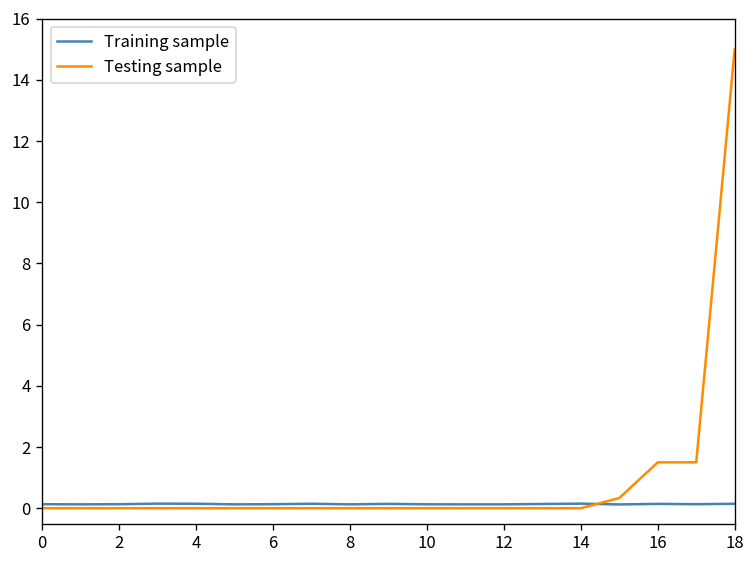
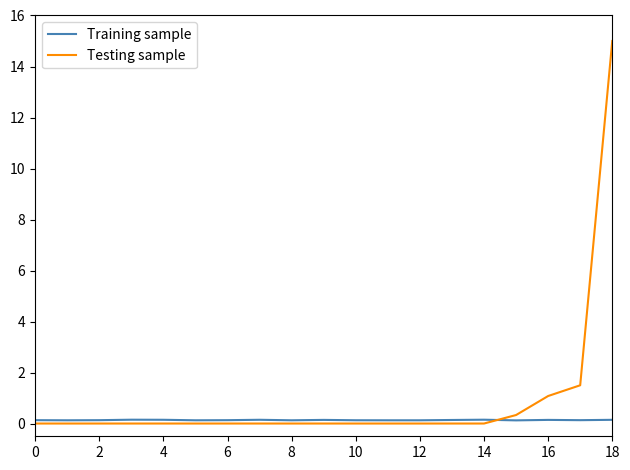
  {
    "Training sample": {
      "0": 0.1,
      "2": 0.1,
      "4": 0.1,
      "6": 0.1,
      "8": 0.1,
      "10": 0.1,
      "12": 0.1,
      "14": 0.2,
      "16": 0.1,
      "18": 0.1
    },
    "Testing sample": {
      "0": 0.0,
      "2": 0.0,
      "4": 0.0,
      "6": 0.0,
      "8": 0.0,
      "10": 0.0,
      "12": 0.0,
      "14": 0.0,
-     "16": 1.5,
+     "16": 1.1,
      "18": 15.0
    }
  }
